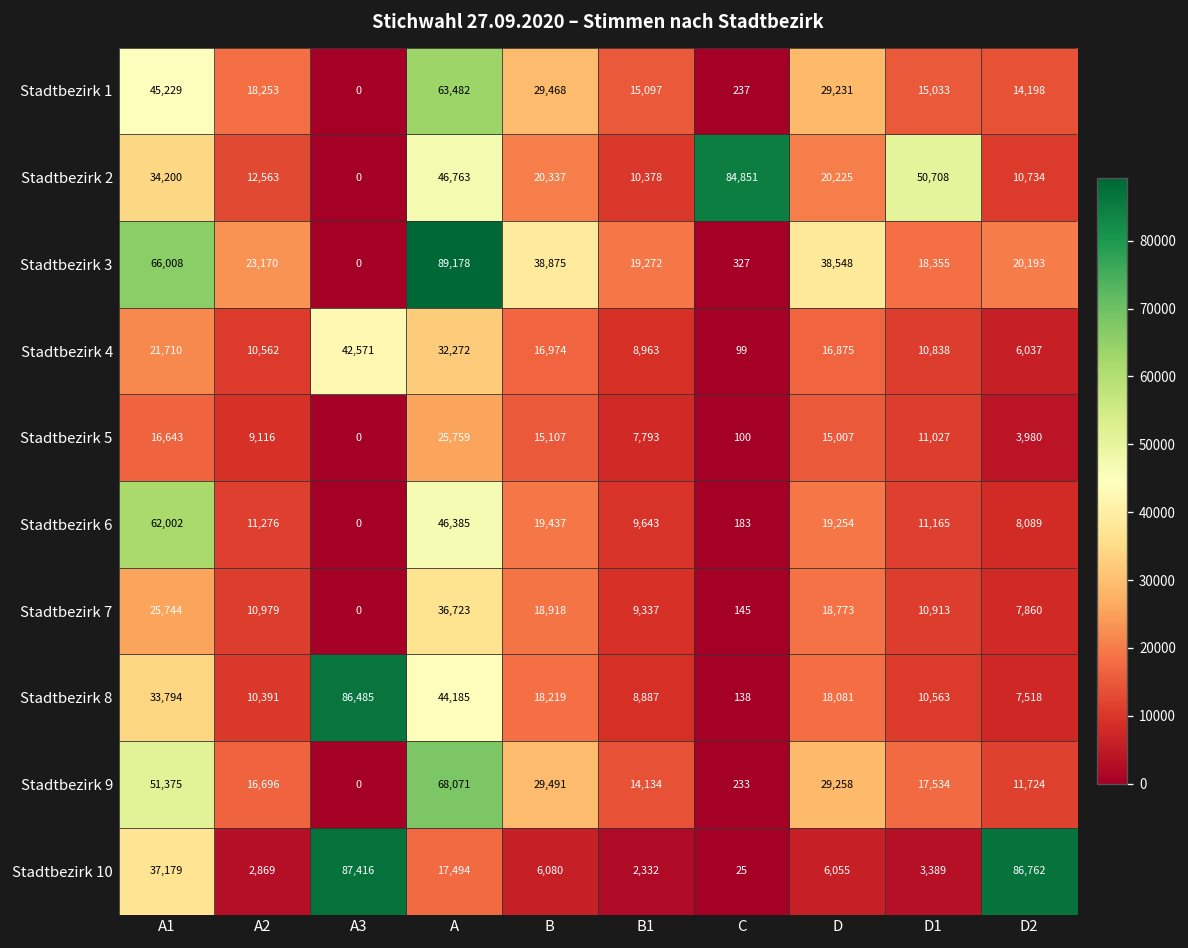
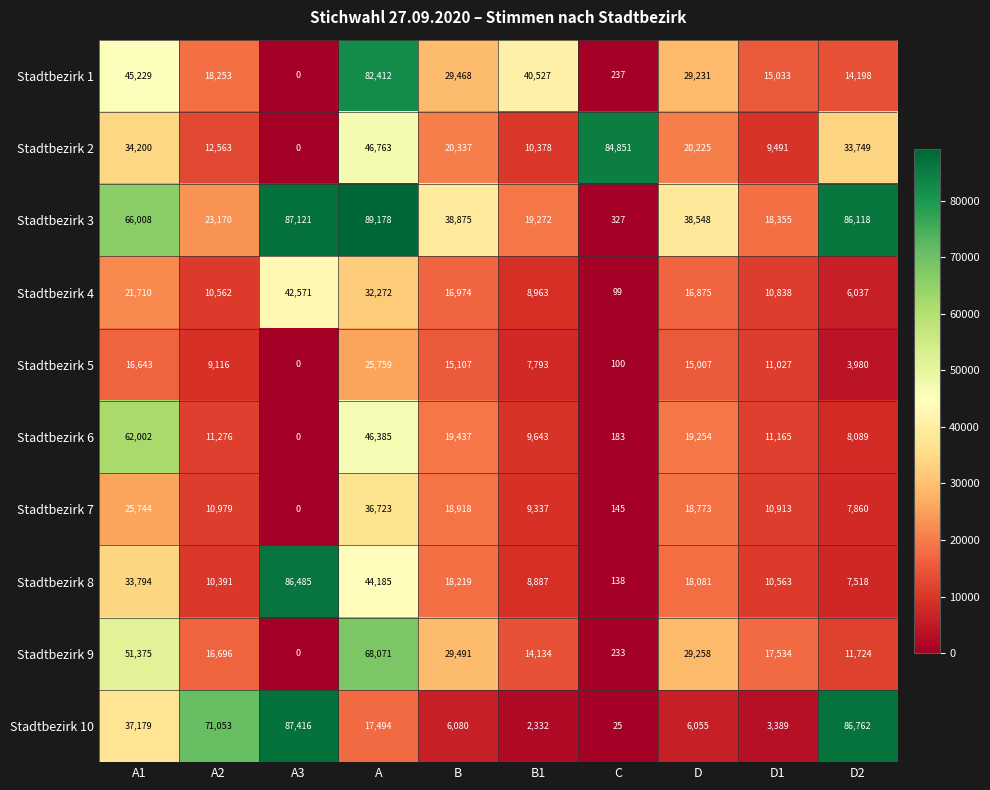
  {
    "Stadtbezirk 1": {
      "A1": "45,229",
      "A2": "18,253",
      "A3": "0",
-     "A": "63,482",
+     "A": "82,412",
      "B": "29,468",
-     "B1": "15,097",
+     "B1": "40,527",
      "C": "237",
      "D": "29,231",
      "D1": "15,033",
      "D2": "14,198"
    },
    "Stadtbezirk 2": {
      "A1": "34,200",
      "A2": "12,563",
      "A3": "0",
      "A": "46,763",
      "B": "20,337",
      "B1": "10,378",
      "C": "84,851",
      "D": "20,225",
-     "D1": "50,708",
-     "D2": "10,734"
+     "D1": "9,491",
+     "D2": "33,749"
    },
    "Stadtbezirk 3": {
      "A1": "66,008",
      "A2": "23,170",
-     "A3": "0",
+     "A3": "87,121",
      "A": "89,178",
      "B": "38,875",
      "B1": "19,272",
      "C": "327",
      "D": "38,548",
      "D1": "18,355",
-     "D2": "20,193"
+     "D2": "86,118"
    },
    "Stadtbezirk 4": {
      "A1": "21,710",
      "A2": "10,562",
      "A3": "42,571",
      "A": "32,272",
      "B": "16,974",
      "B1": "8,963",
      "C": "99",
      "D": "16,875",
      "D1": "10,838",
      "D2": "6,037"
    },
    "Stadtbezirk 5": {
      "A1": "16,643",
      "A2": "9,116",
      "A3": "0",
      "A": "25,759",
      "B": "15,107",
      "B1": "7,793",
      "C": "100",
      "D": "15,007",
      "D1": "11,027",
      "D2": "3,980"
    },
    "Stadtbezirk 6": {
      "A1": "62,002",
      "A2": "11,276",
      "A3": "0",
      "A": "46,385",
      "B": "19,437",
      "B1": "9,643",
      "C": "183",
      "D": "19,254",
      "D1": "11,165",
      "D2": "8,089"
    },
    "Stadtbezirk 7": {
      "A1": "25,744",
      "A2": "10,979",
      "A3": "0",
      "A": "36,723",
      "B": "18,918",
      "B1": "9,337",
      "C": "145",
      "D": "18,773",
      "D1": "10,913",
      "D2": "7,860"
    },
    "Stadtbezirk 8": {
      "A1": "33,794",
      "A2": "10,391",
      "A3": "86,485",
      "A": "44,185",
      "B": "18,219",
      "B1": "8,887",
      "C": "138",
      "D": "18,081",
      "D1": "10,563",
      "D2": "7,518"
    },
    "Stadtbezirk 9": {
      "A1": "51,375",
      "A2": "16,696",
      "A3": "0",
      "A": "68,071",
      "B": "29,491",
      "B1": "14,134",
      "C": "233",
      "D": "29,258",
      "D1": "17,534",
      "D2": "11,724"
    },
    "Stadtbezirk 10": {
      "A1": "37,179",
-     "A2": "2,869",
+     "A2": "71,053",
      "A3": "87,416",
      "A": "17,494",
      "B": "6,080",
      "B1": "2,332",
      "C": "25",
      "D": "6,055",
      "D1": "3,389",
      "D2": "86,762"
    }
  }
